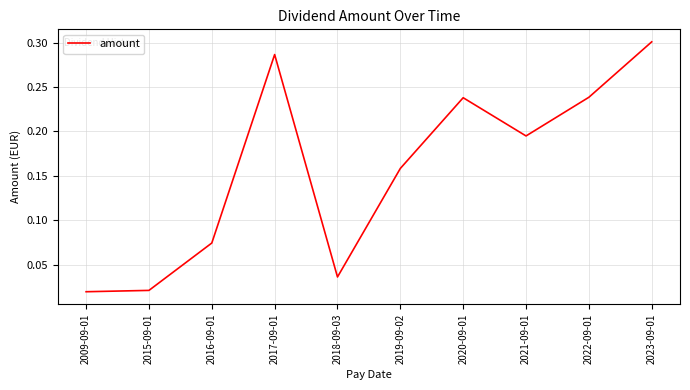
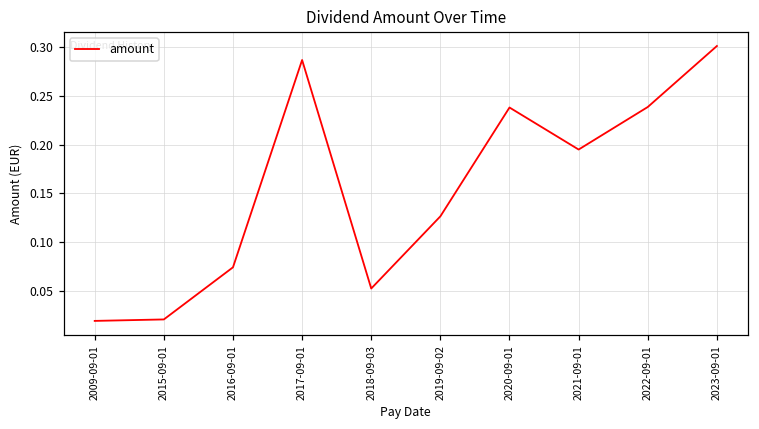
  {
    "2009-09-01": 0.02,
    "2015-09-01": 0.02,
    "2016-09-01": 0.07,
    "2017-09-01": 0.29,
-   "2018-09-03": 0.04,
-   "2019-09-02": 0.16,
+   "2018-09-03": 0.05,
+   "2019-09-02": 0.13,
    "2020-09-01": 0.24,
    "2021-09-01": 0.19,
    "2022-09-01": 0.24,
    "2023-09-01": 0.30
  }
